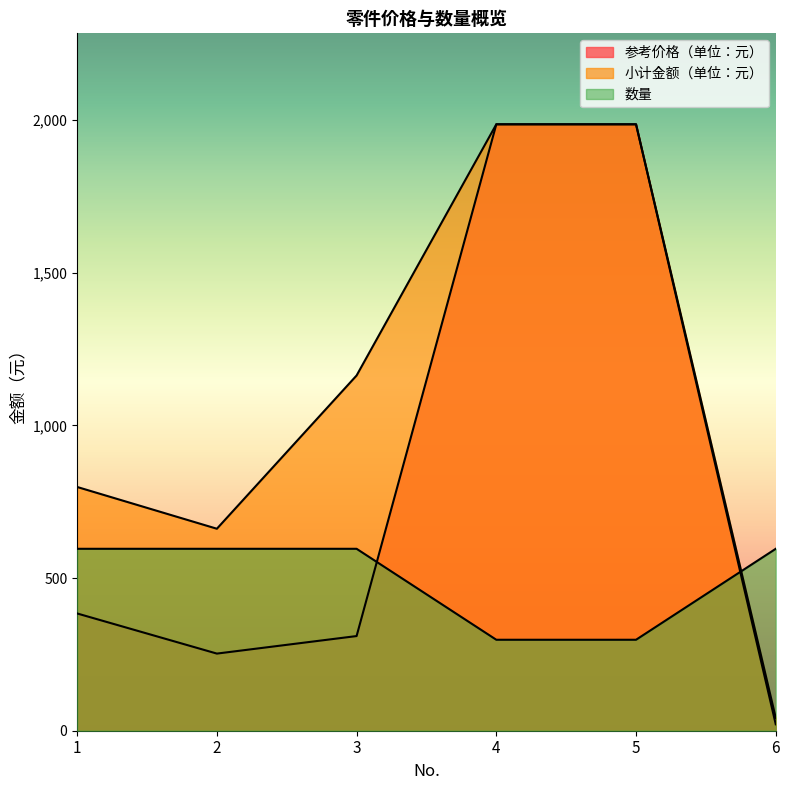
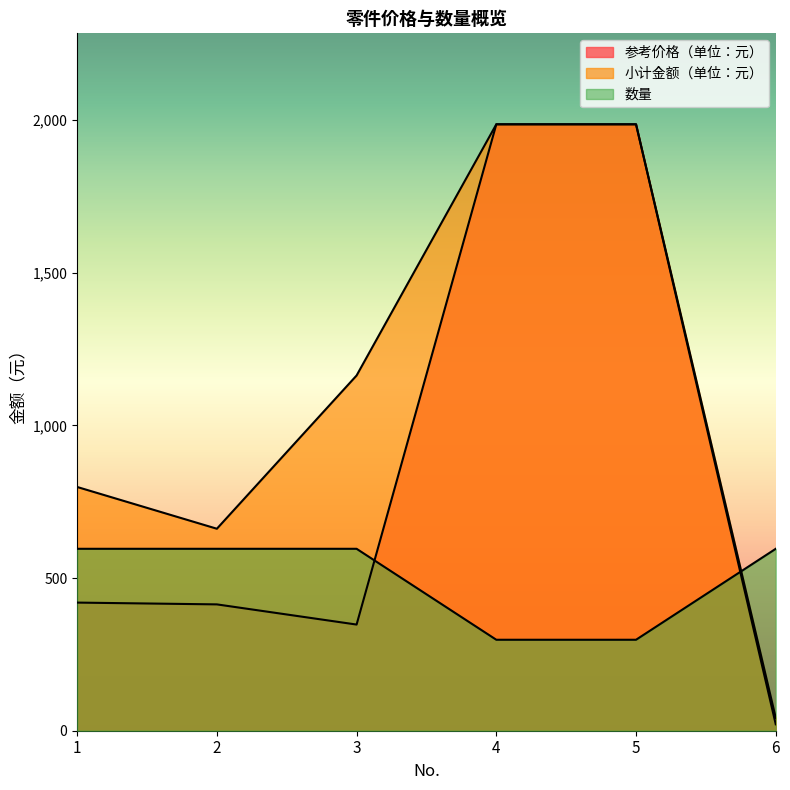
  {
    "参考价格（单位：元）": {
-     "1": "380",
-     "2": "250",
-     "3": "310",
+     "1": "420",
+     "2": "410",
+     "3": "350",
      "6": "20"
    },
    "小计金额（单位：元）": {
      "1": "800",
      "2": "660",
      "3": "1,160",
      "6": "40"
    },
    "数量": {
      "1": "600",
      "2": "600",
      "3": "600",
      "4": "300",
      "5": "300",
      "6": "600"
    }
  }
